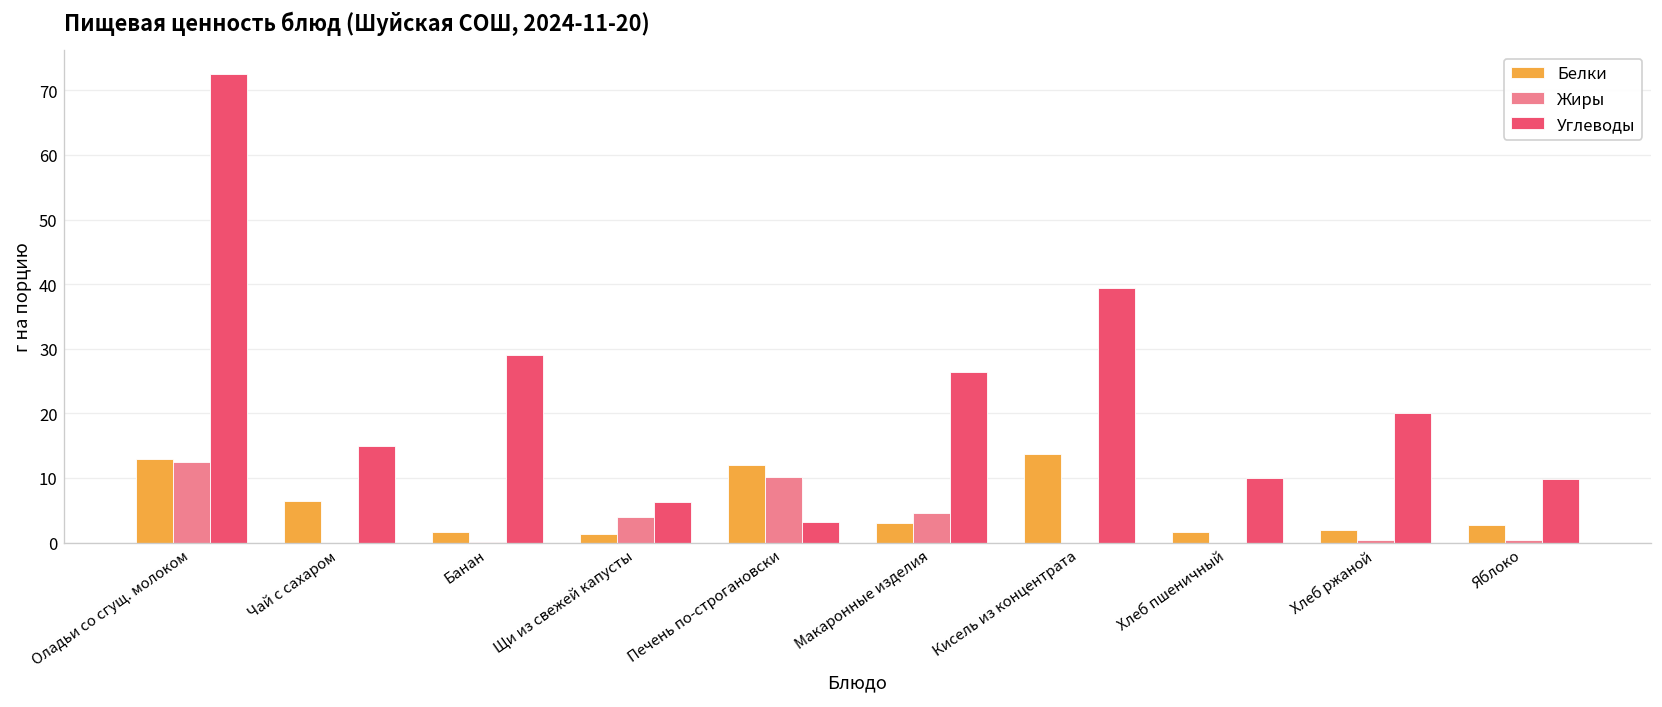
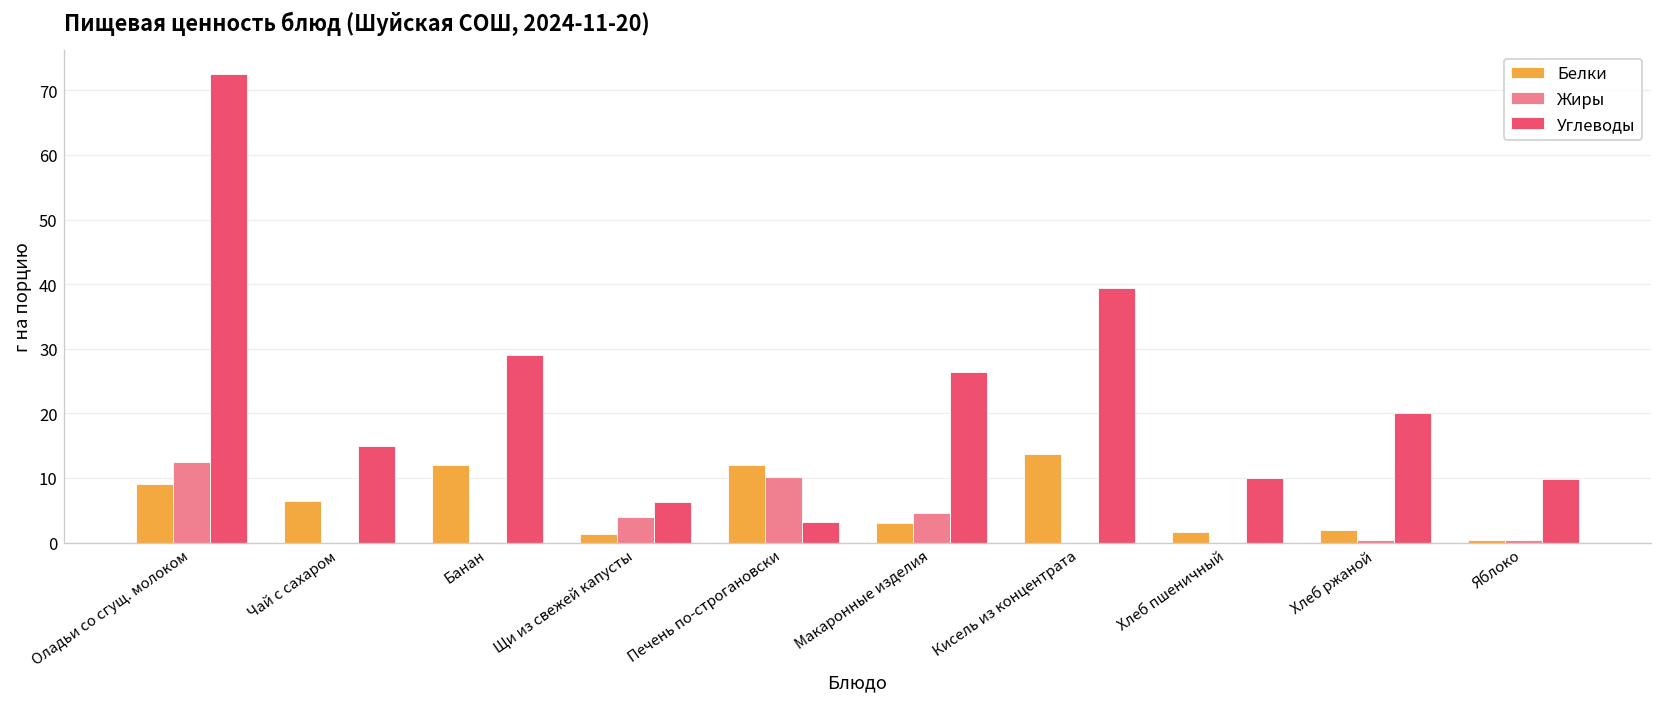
  {
    "Белки": {
-     "Оладьи со сгущ. молоком": 13,
+     "Оладьи со сгущ. молоком": 9,
      "Чай с сахаром": 6,
-     "Банан": 2,
+     "Банан": 12,
      "Щи из свежей капусты": 1,
      "Печень по-строгановски": 12,
      "Макаронные изделия": 3,
      "Кисель из концентрата": 14,
      "Хлеб пшеничный": 2,
      "Хлеб ржаной": 2,
-     "Яблоко": 3
+     "Яблоко": 0
    }
  }
